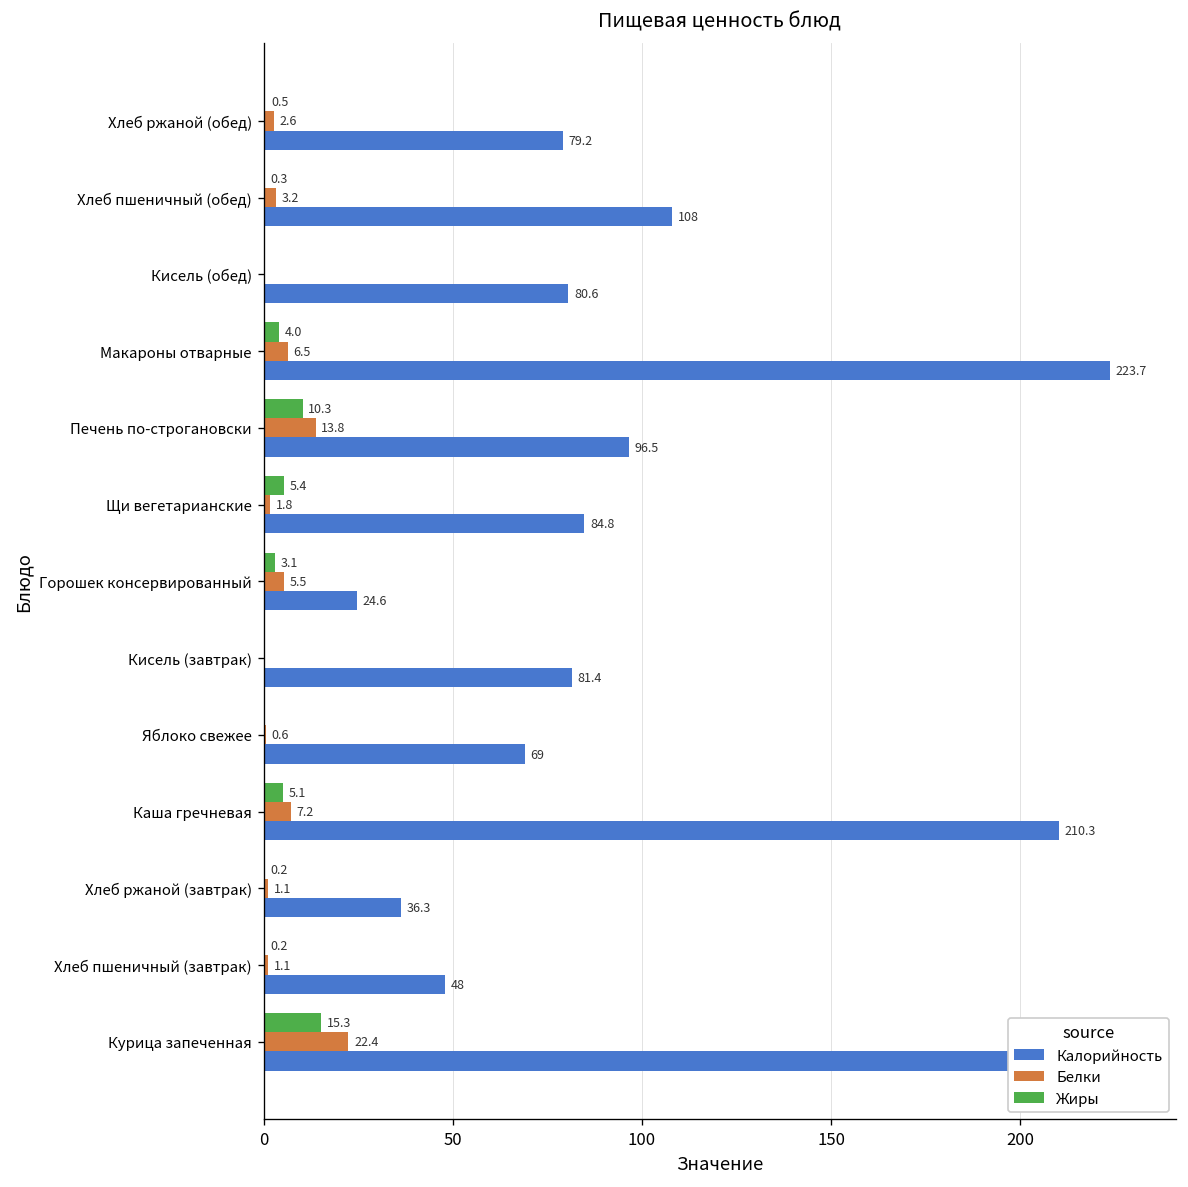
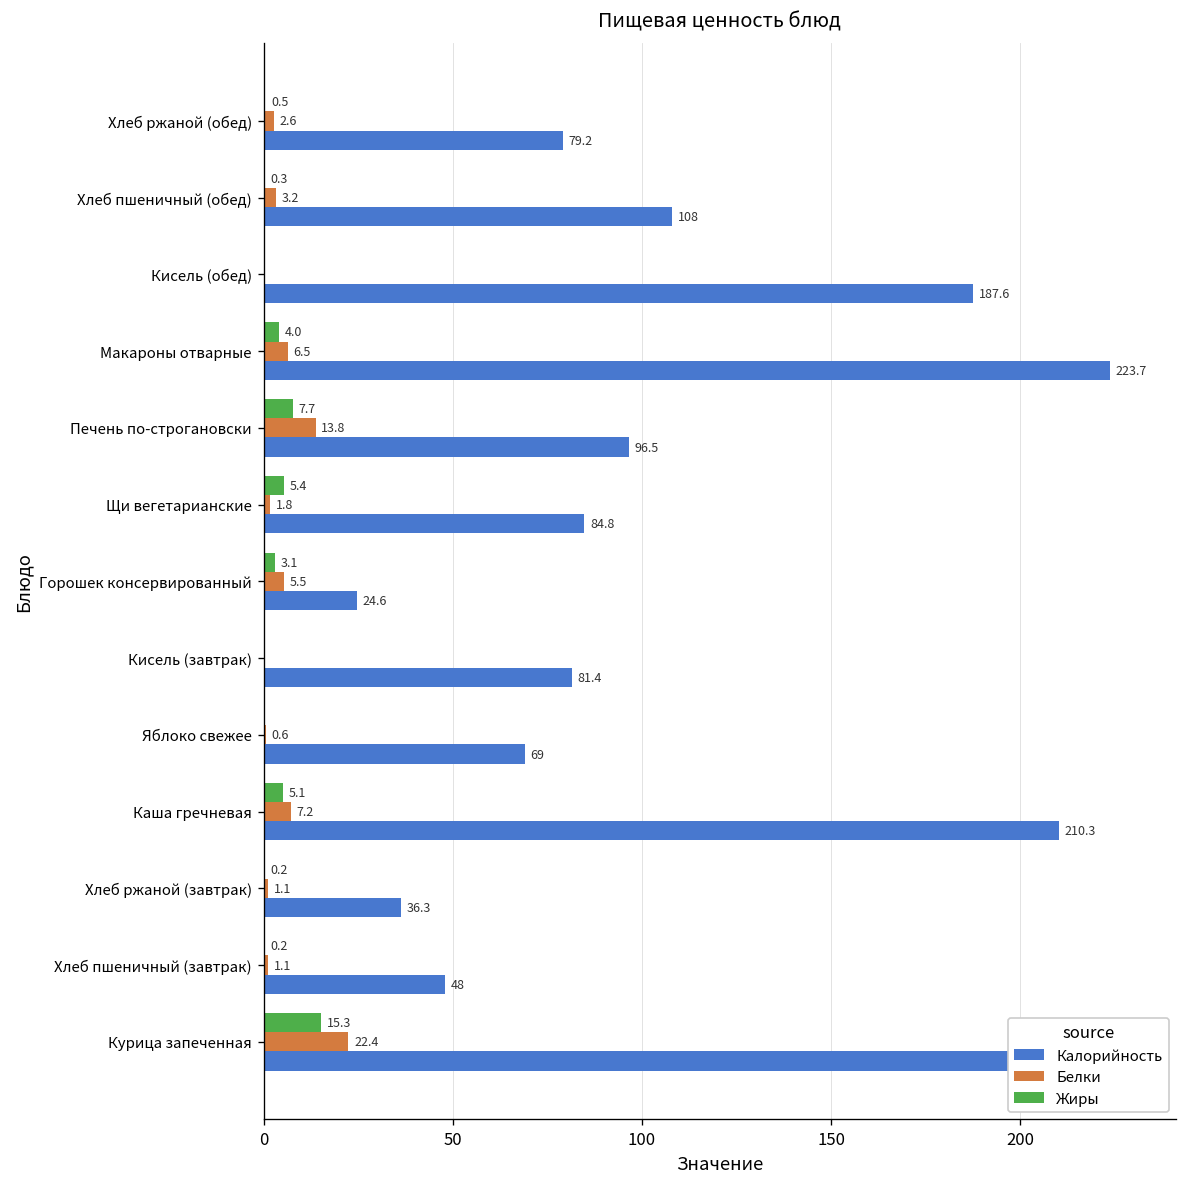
  {
    "Калорийность": {
      "Хлеб ржаной (обед)": 79.2,
      "Хлеб пшеничный (обед)": 108,
-     "Кисель (обед)": 80.6,
+     "Кисель (обед)": 187.6,
      "Макароны отварные": 223.7,
      "Печень по-строгановски": 96.5,
      "Щи вегетарианские": 84.8,
      "Горошек консервированный": 24.6,
      "Кисель (завтрак)": 81.4,
      "Яблоко свежее": 69,
      "Каша гречневая": 210.3,
      "Хлеб ржаной (завтрак)": 36.3,
      "Хлеб пшеничный (завтрак)": 48
    },
    "Белки": {
      "Хлеб ржаной (обед)": 2.6,
      "Хлеб пшеничный (обед)": 3.2,
      "Макароны отварные": 6.5,
      "Печень по-строгановски": 13.8,
      "Щи вегетарианские": 1.8,
      "Горошек консервированный": 5.5,
      "Яблоко свежее": 0.6,
      "Каша гречневая": 7.2,
      "Хлеб ржаной (завтрак)": 1.1,
      "Хлеб пшеничный (завтрак)": 1.1,
      "Курица запеченная": 22.4
    },
    "Жиры": {
      "Хлеб ржаной (обед)": 0.5,
      "Хлеб пшеничный (обед)": 0.3,
      "Макароны отварные": 4.0,
-     "Печень по-строгановски": 10.3,
+     "Печень по-строгановски": 7.7,
      "Щи вегетарианские": 5.4,
      "Горошек консервированный": 3.1,
      "Каша гречневая": 5.1,
      "Хлеб ржаной (завтрак)": 0.2,
      "Хлеб пшеничный (завтрак)": 0.2,
      "Курица запеченная": 15.3
    }
  }
